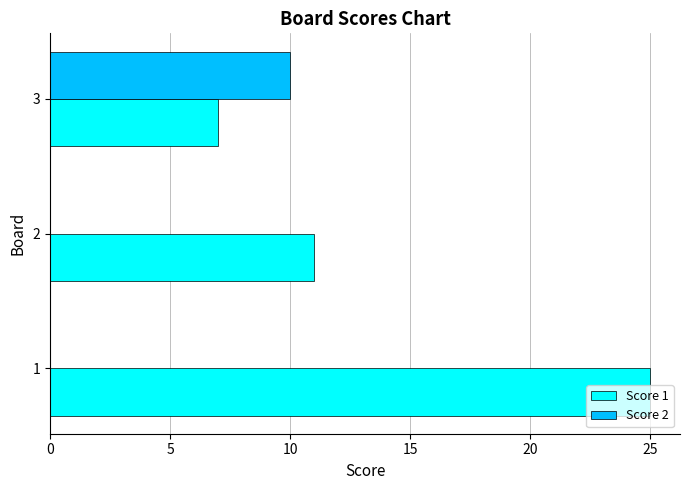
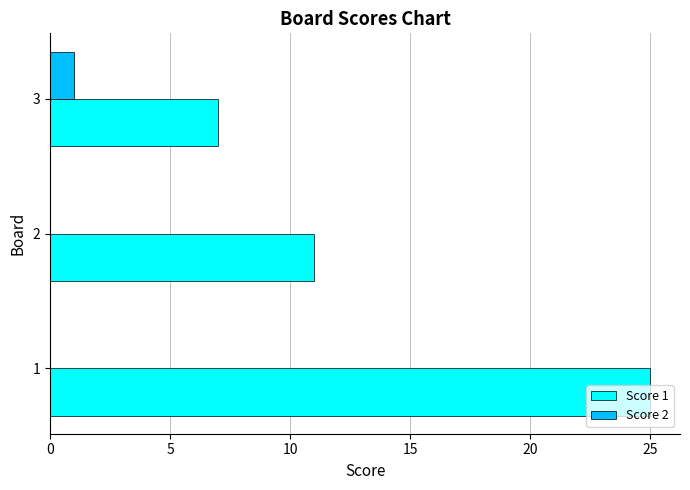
  {
    "Score 1": {
      "3": 7,
      "2": 11
    },
    "Score 2": {
-     "3": 10,
+     "3": 1,
      "2": 0,
      "1": 0
    }
  }
